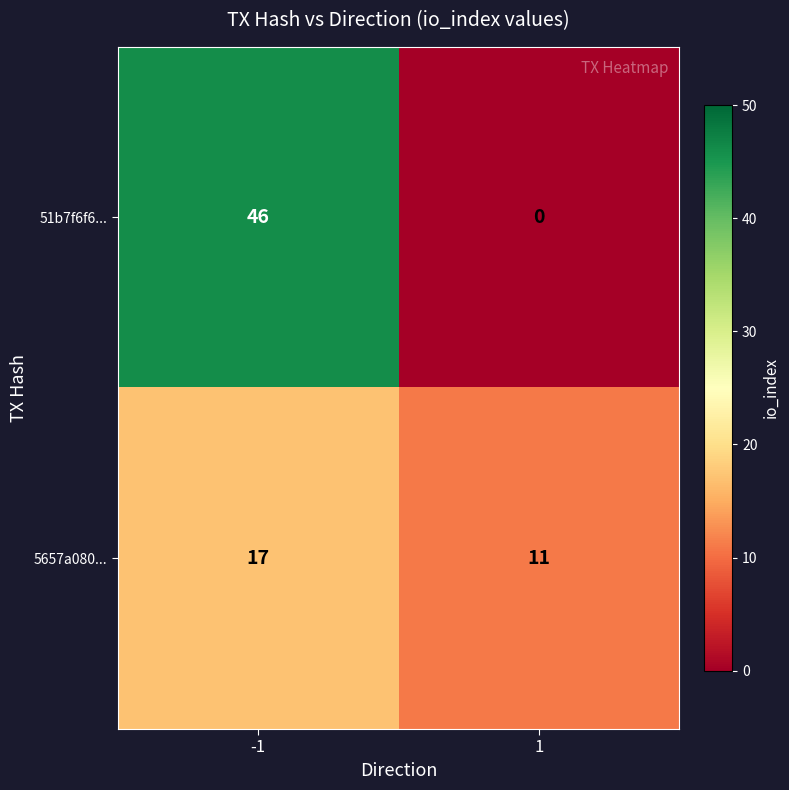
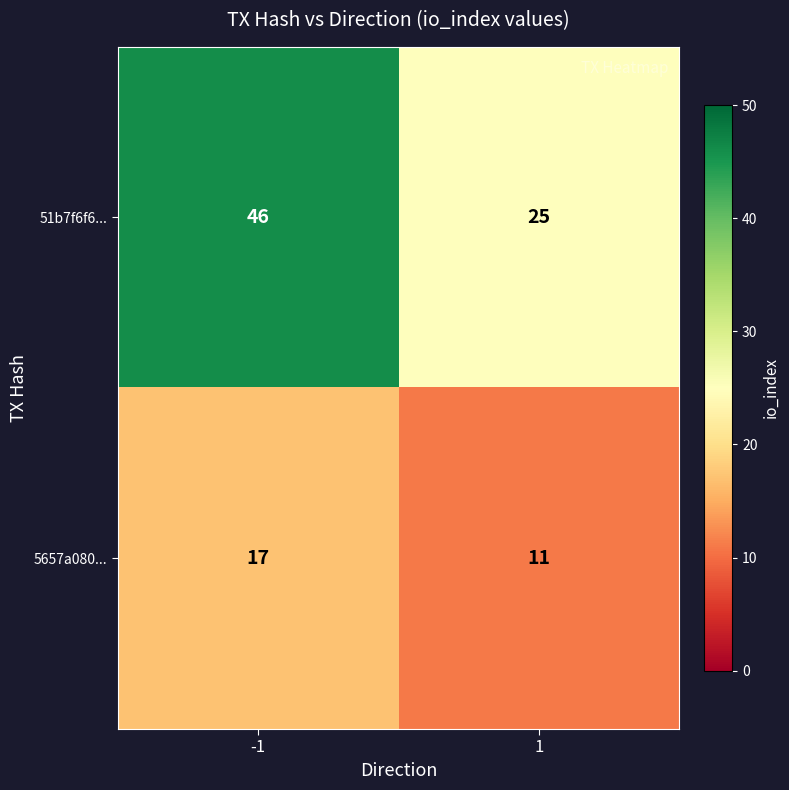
  {
    "51b7f6f6...": {
      "-1": 46,
-     "1": 0
+     "1": 25
    },
    "5657a080...": {
      "-1": 17,
      "1": 11
    }
  }
